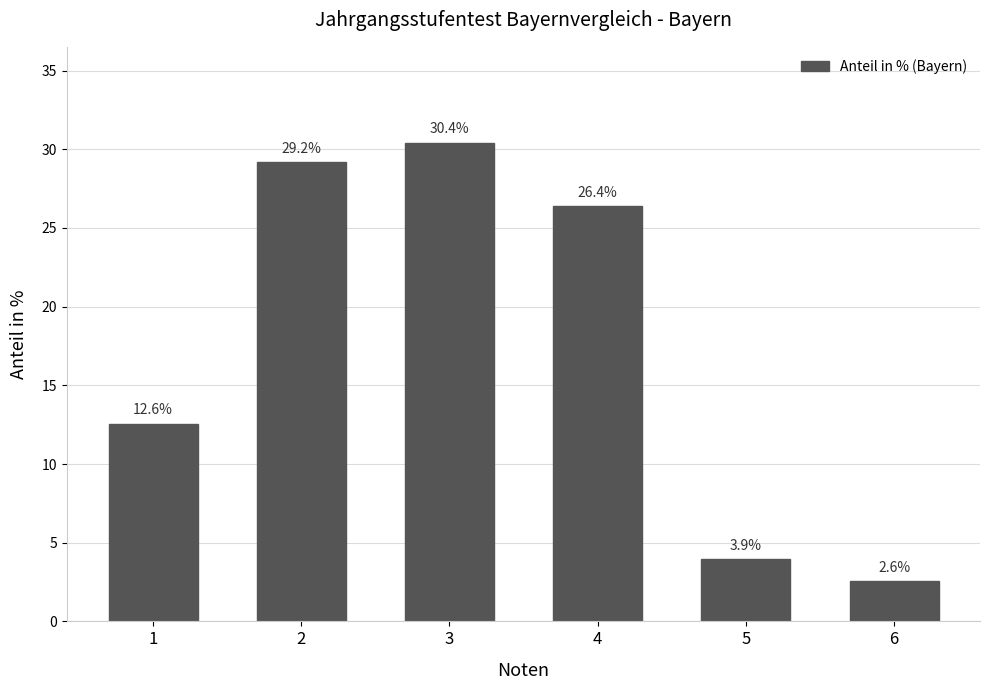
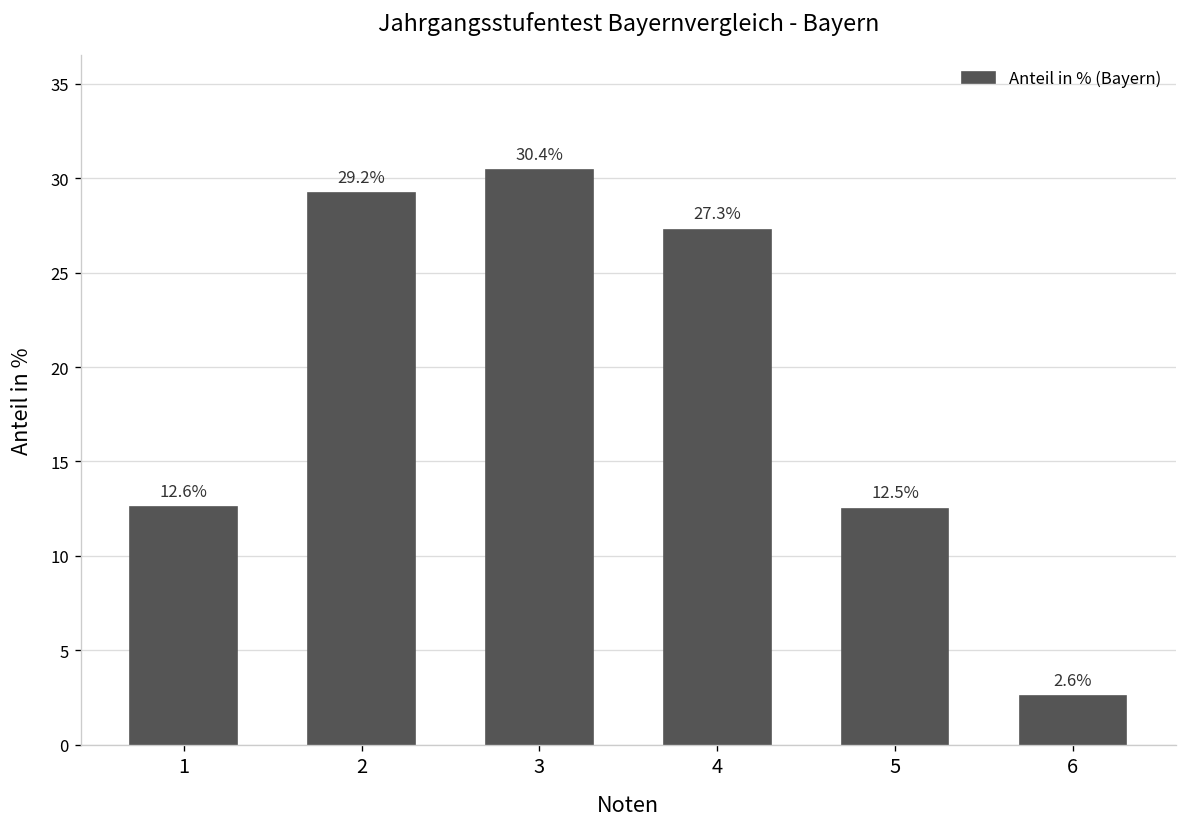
  {
    "1": "12.6%",
    "2": "29.2%",
    "3": "30.4%",
-   "4": "26.4%",
-   "5": "3.9%",
+   "4": "27.3%",
+   "5": "12.5%",
    "6": "2.6%"
  }
